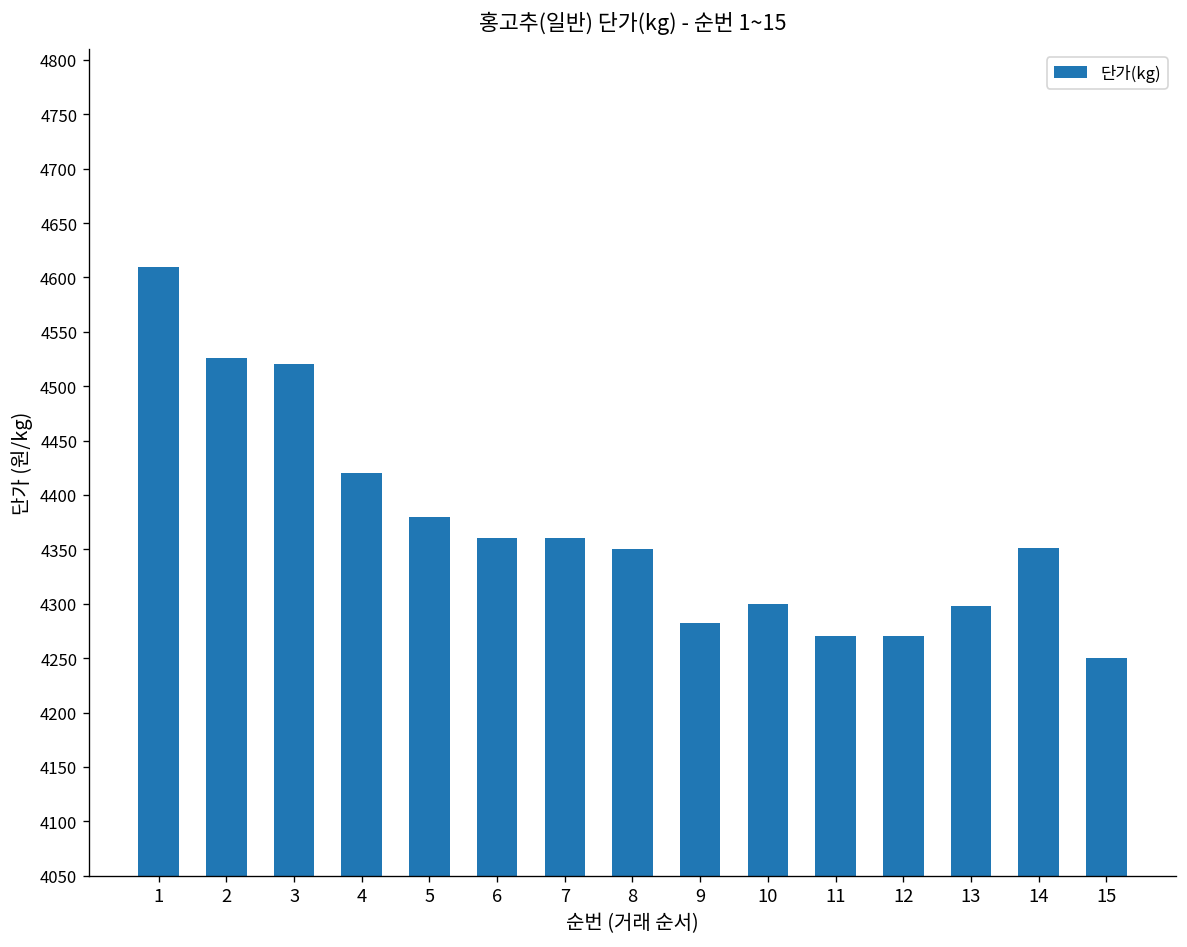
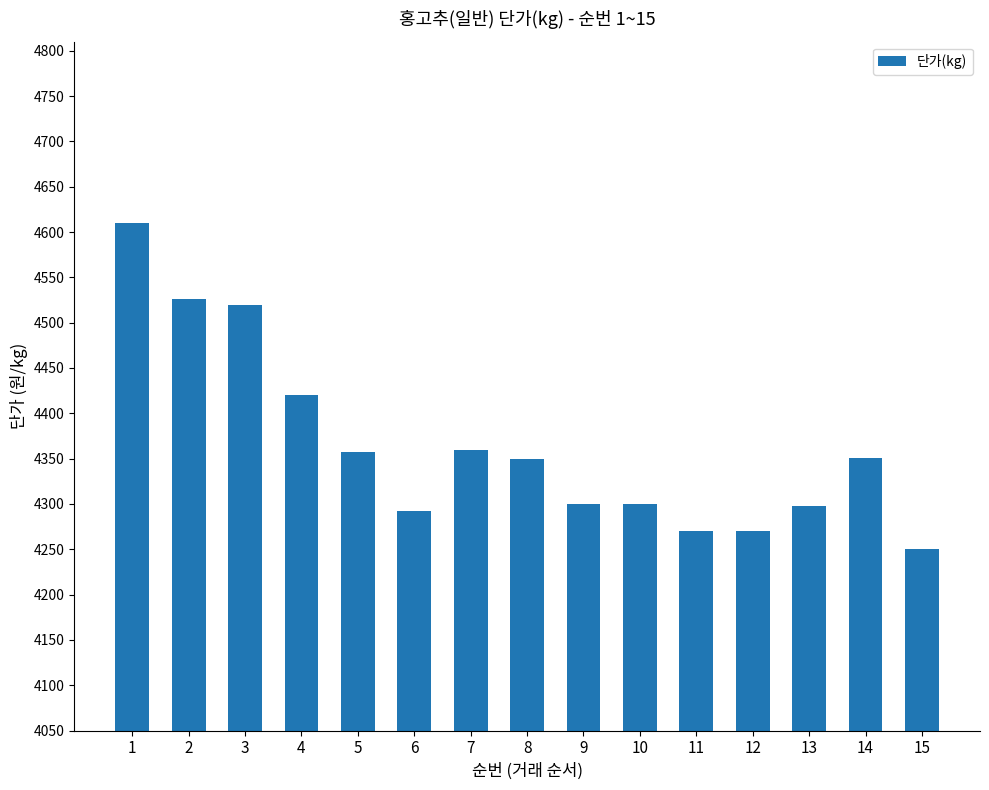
  {
    "1": 4610,
    "2": 4530,
    "3": 4520,
    "4": 4420,
-   "5": 4380,
-   "6": 4360,
+   "5": 4360,
+   "6": 4290,
    "7": 4360,
    "8": 4350,
-   "9": 4280,
+   "9": 4300,
    "10": 4300,
    "11": 4270,
    "12": 4270,
    "13": 4300,
    "14": 4350,
    "15": 4250
  }
